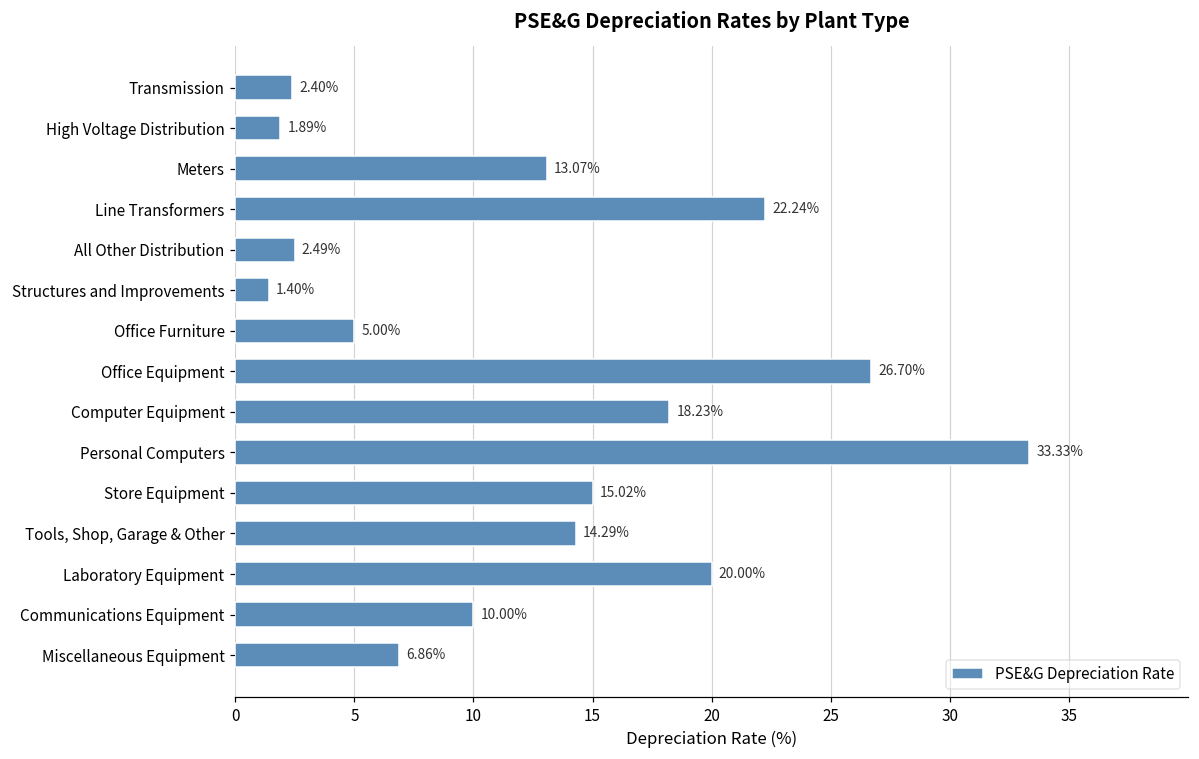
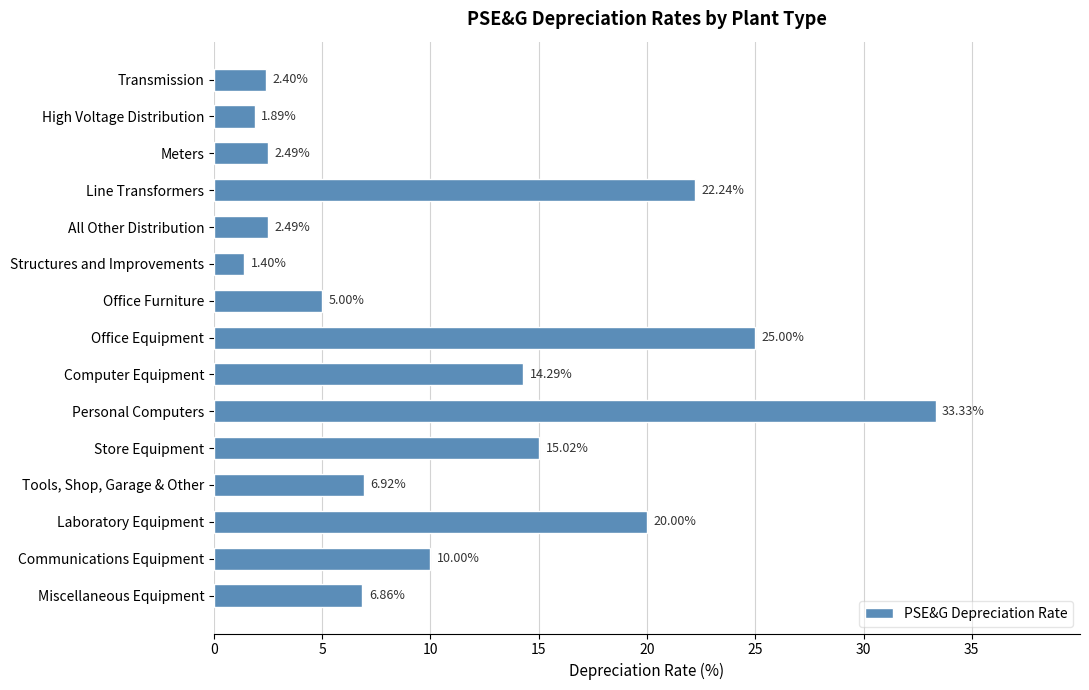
  {
    "Transmission": "2.40%",
    "High Voltage Distribution": "1.89%",
-   "Meters": "13.07%",
+   "Meters": "2.49%",
    "Line Transformers": "22.24%",
    "All Other Distribution": "2.49%",
    "Structures and Improvements": "1.40%",
    "Office Furniture": "5.00%",
-   "Office Equipment": "26.70%",
-   "Computer Equipment": "18.23%",
+   "Office Equipment": "25.00%",
+   "Computer Equipment": "14.29%",
    "Personal Computers": "33.33%",
    "Store Equipment": "15.02%",
-   "Tools, Shop, Garage & Other": "14.29%",
+   "Tools, Shop, Garage & Other": "6.92%",
    "Laboratory Equipment": "20.00%",
    "Communications Equipment": "10.00%",
    "Miscellaneous Equipment": "6.86%"
  }
